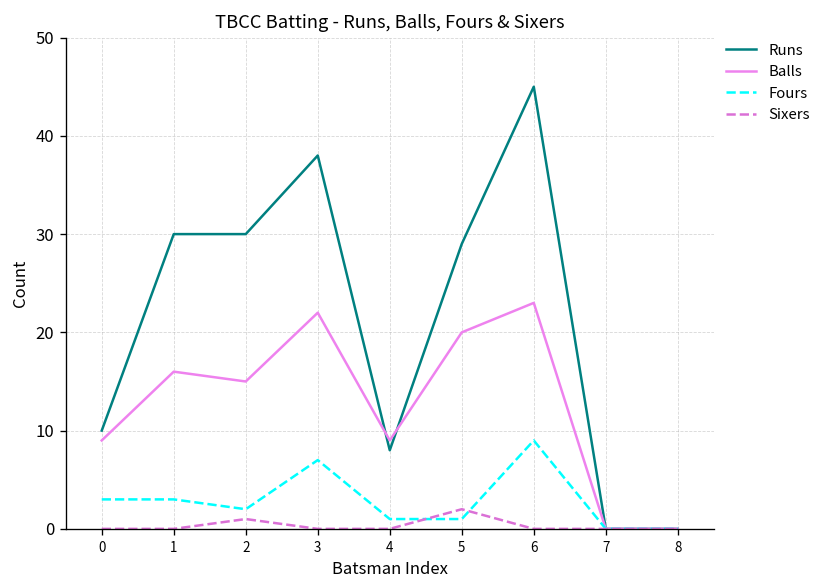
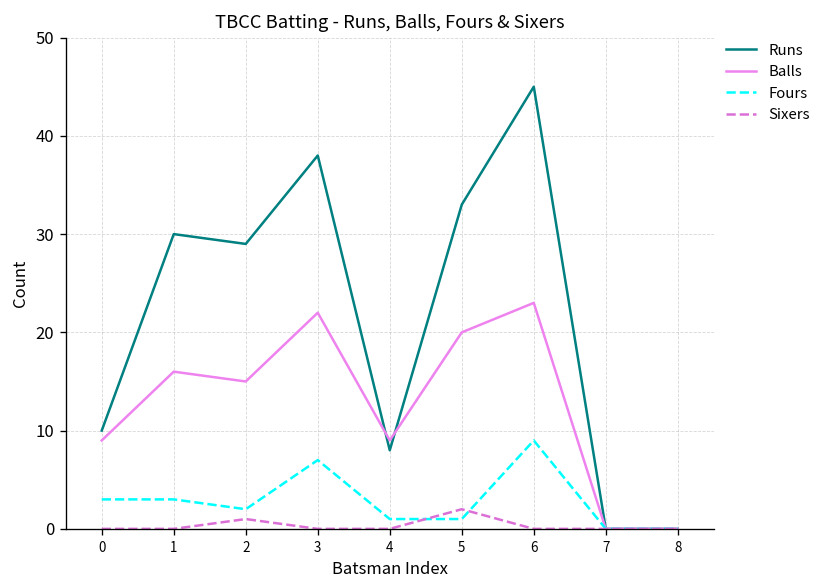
  {
    "Runs": {
      "0": 10,
      "1": 30,
-     "2": 30,
+     "2": 29,
      "3": 38,
      "4": 8,
-     "5": 29,
+     "5": 33,
      "6": 45
    },
    "Fours": {
      "0": 3,
      "1": 3,
      "2": 2,
      "3": 7,
      "4": 1,
      "5": 1,
      "6": 9
    }
  }
